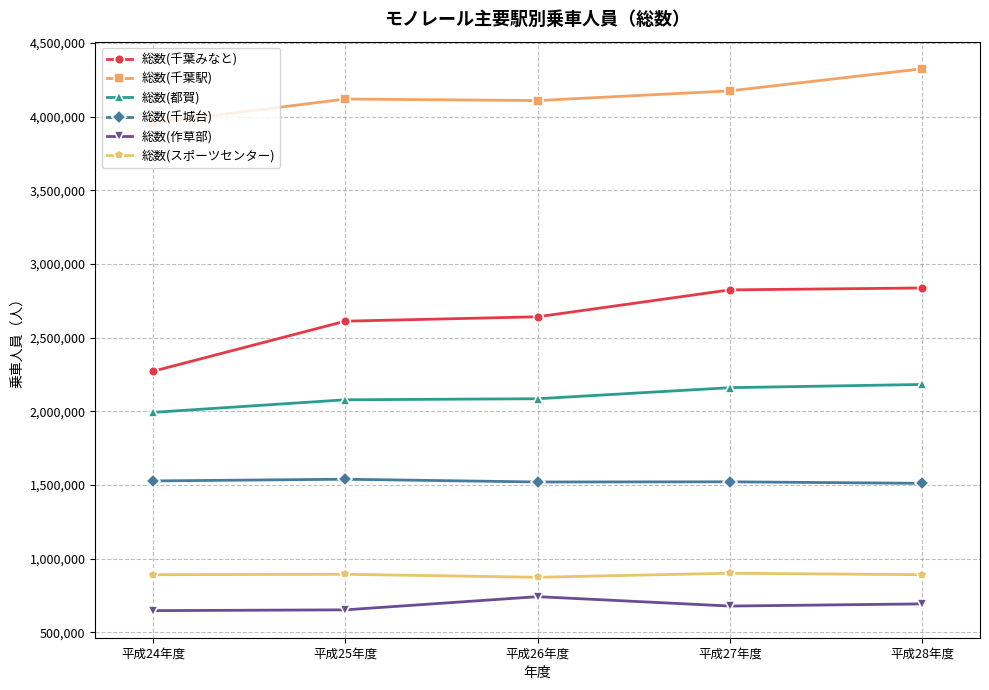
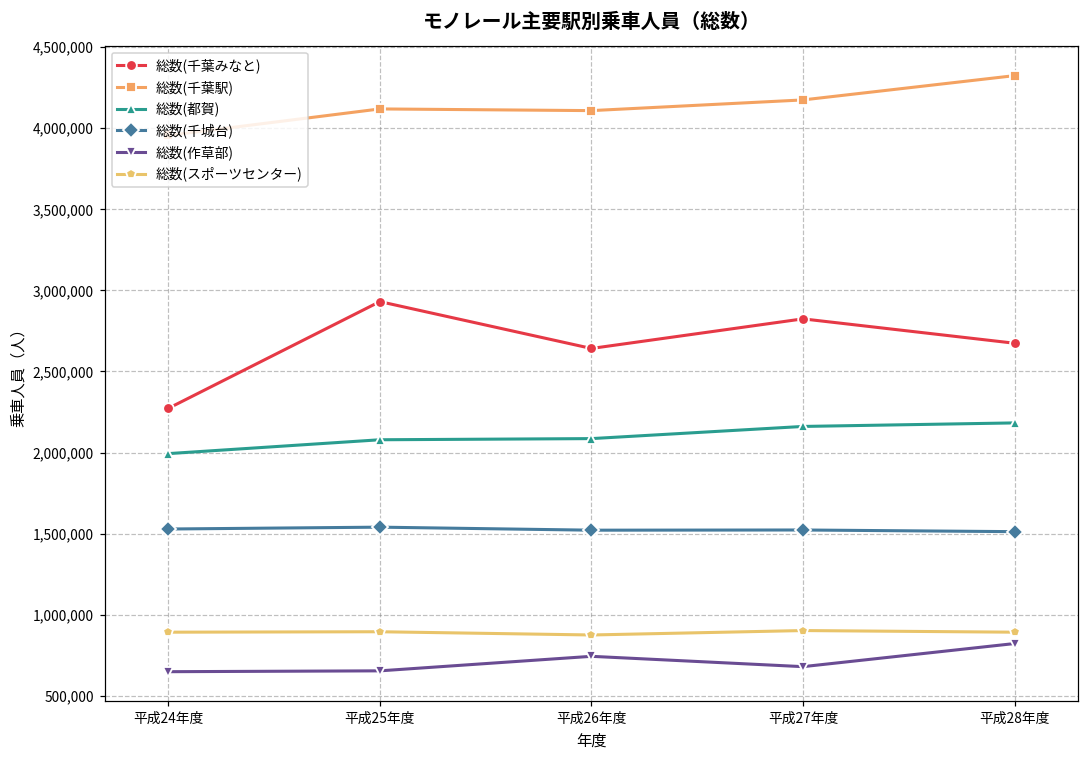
  {
    "総数(千葉みなと)": {
      "平成24年度": "2,270,000",
-     "平成25年度": "2,610,000",
+     "平成25年度": "2,930,000",
      "平成26年度": "2,640,000",
      "平成27年度": "2,820,000",
-     "平成28年度": "2,840,000"
+     "平成28年度": "2,670,000"
    },
    "総数(作草部)": {
      "平成24年度": "650,000",
      "平成25年度": "650,000",
      "平成26年度": "740,000",
      "平成27年度": "680,000",
-     "平成28年度": "690,000"
+     "平成28年度": "820,000"
    }
  }
